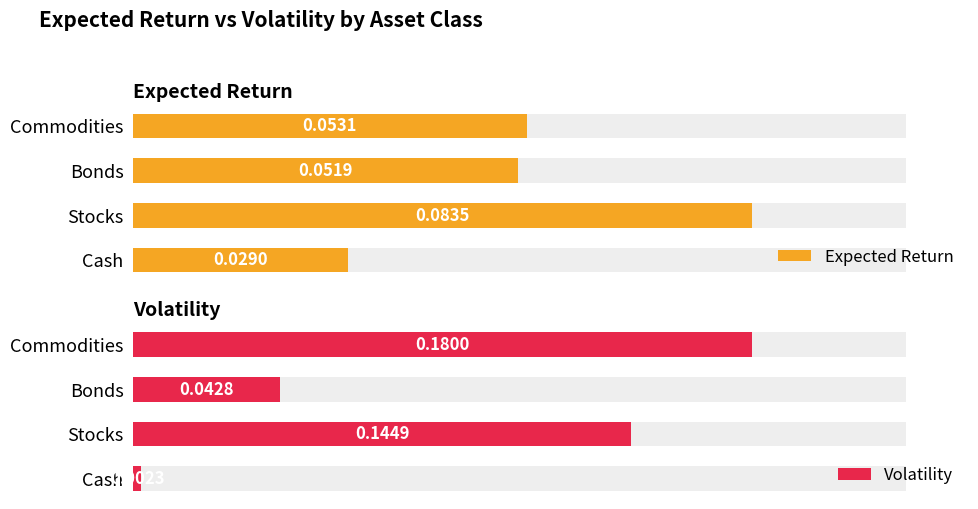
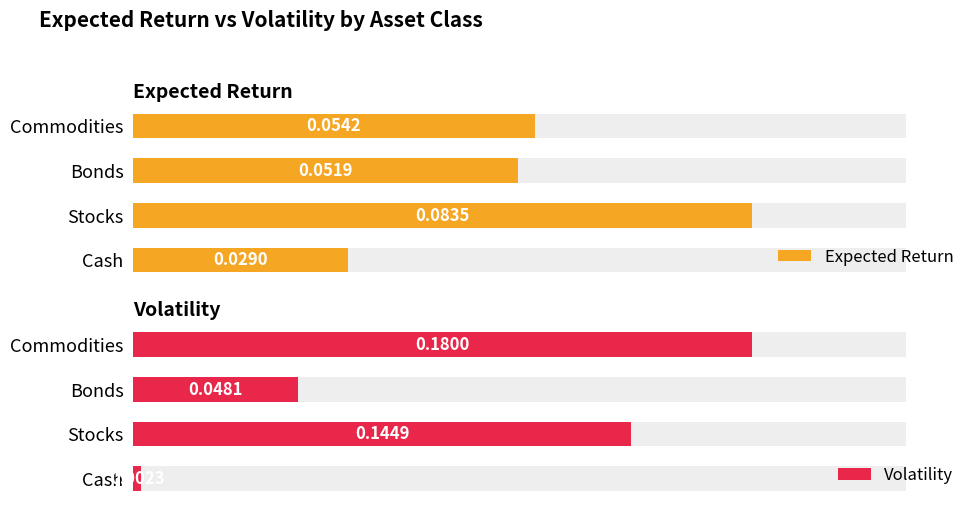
  {
    "Expected Return": {
      "Expected Return": {
-       "Commodities": 0.0531
+       "Commodities": 0.0542
      }
    },
    "Volatility": {
      "Volatility": {
-       "Bonds": 0.0428
+       "Bonds": 0.0481
      }
    }
  }
